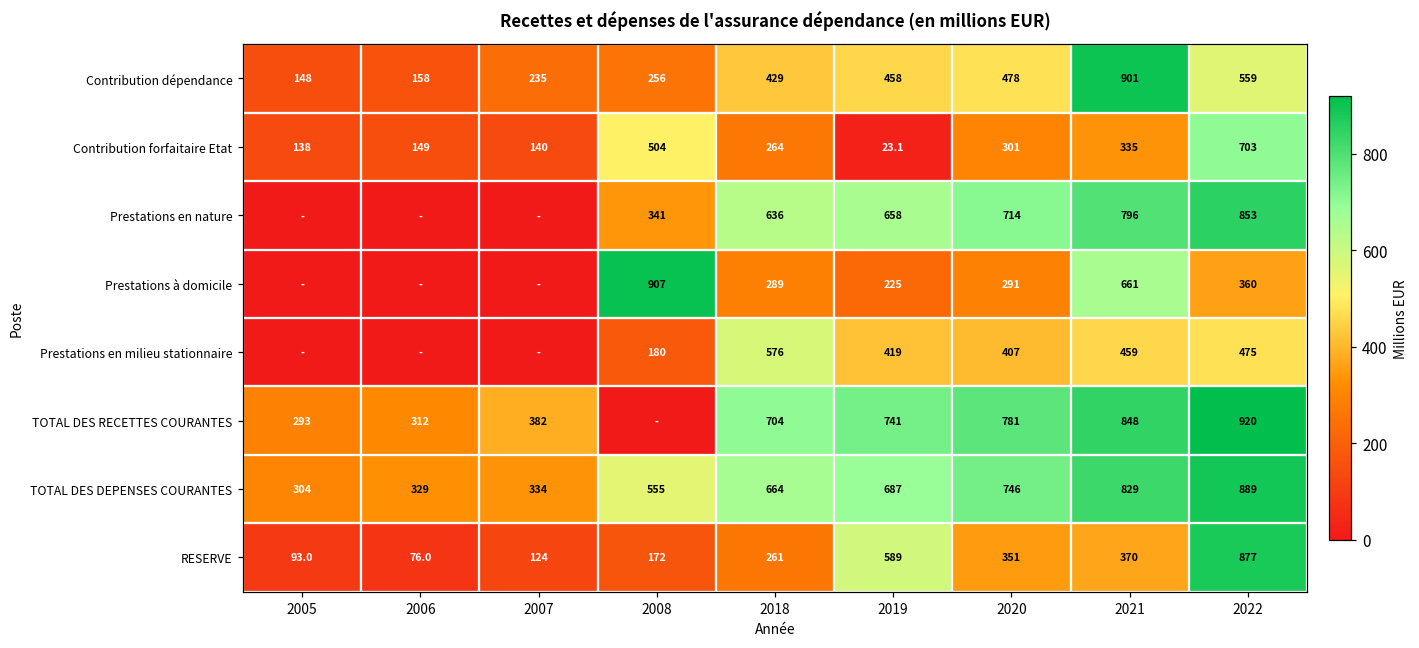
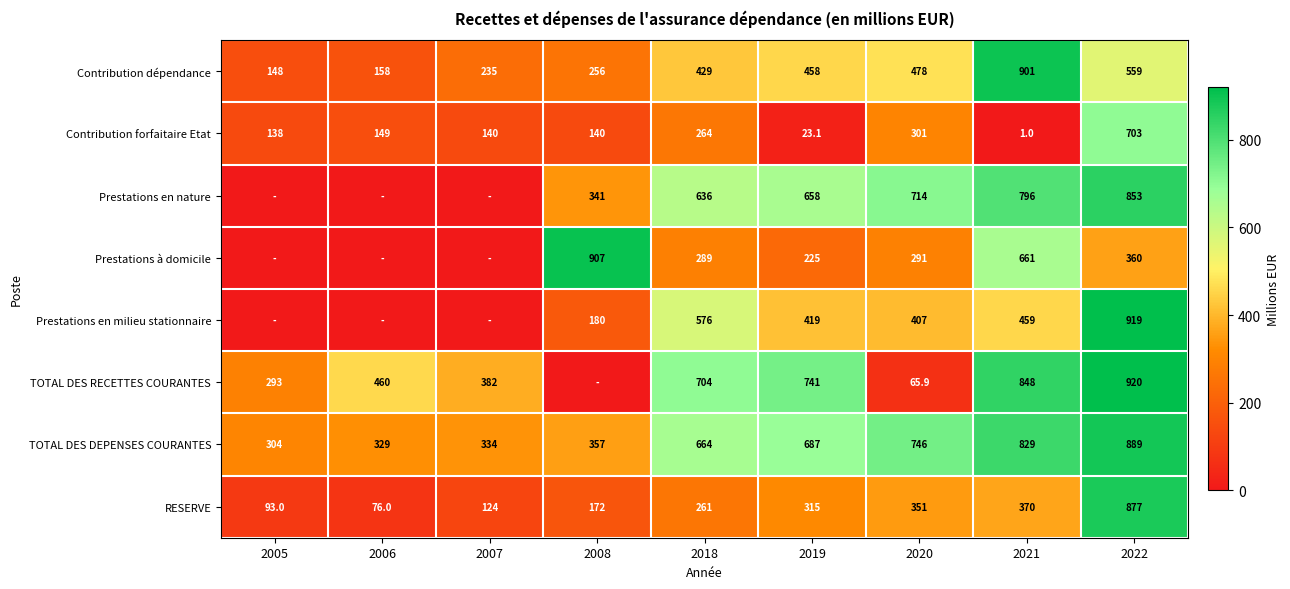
  {
    "Contribution dépendance": {
      "2005": 148,
      "2006": 158,
      "2007": 235,
      "2008": 256,
      "2018": 429,
      "2019": 458,
      "2020": 478,
      "2021": 901,
      "2022": 559
    },
    "Contribution forfaitaire Etat": {
      "2005": 138,
      "2006": 149,
      "2007": 140,
-     "2008": 504,
+     "2008": 140,
      "2018": 264,
      "2019": 23.1,
      "2020": 301,
-     "2021": 335,
+     "2021": 1.0,
      "2022": 703
    },
    "Prestations en nature": {
      "2008": 341,
      "2018": 636,
      "2019": 658,
      "2020": 714,
      "2021": 796,
      "2022": 853
    },
    "Prestations à domicile": {
      "2008": 907,
      "2018": 289,
      "2019": 225,
      "2020": 291,
      "2021": 661,
      "2022": 360
    },
    "Prestations en milieu stationnaire": {
      "2008": 180,
      "2018": 576,
      "2019": 419,
      "2020": 407,
      "2021": 459,
-     "2022": 475
+     "2022": 919
    },
    "TOTAL DES RECETTES COURANTES": {
      "2005": 293,
-     "2006": 312,
+     "2006": 460,
      "2007": 382,
      "2018": 704,
      "2019": 741,
-     "2020": 781,
+     "2020": 65.9,
      "2021": 848,
      "2022": 920
    },
    "TOTAL DES DEPENSES COURANTES": {
      "2005": 304,
      "2006": 329,
      "2007": 334,
-     "2008": 555,
+     "2008": 357,
      "2018": 664,
      "2019": 687,
      "2020": 746,
      "2021": 829,
      "2022": 889
    },
    "RESERVE": {
      "2005": 93.0,
      "2006": 76.0,
      "2007": 124,
      "2008": 172,
      "2018": 261,
-     "2019": 589,
+     "2019": 315,
      "2020": 351,
      "2021": 370,
      "2022": 877
    }
  }
